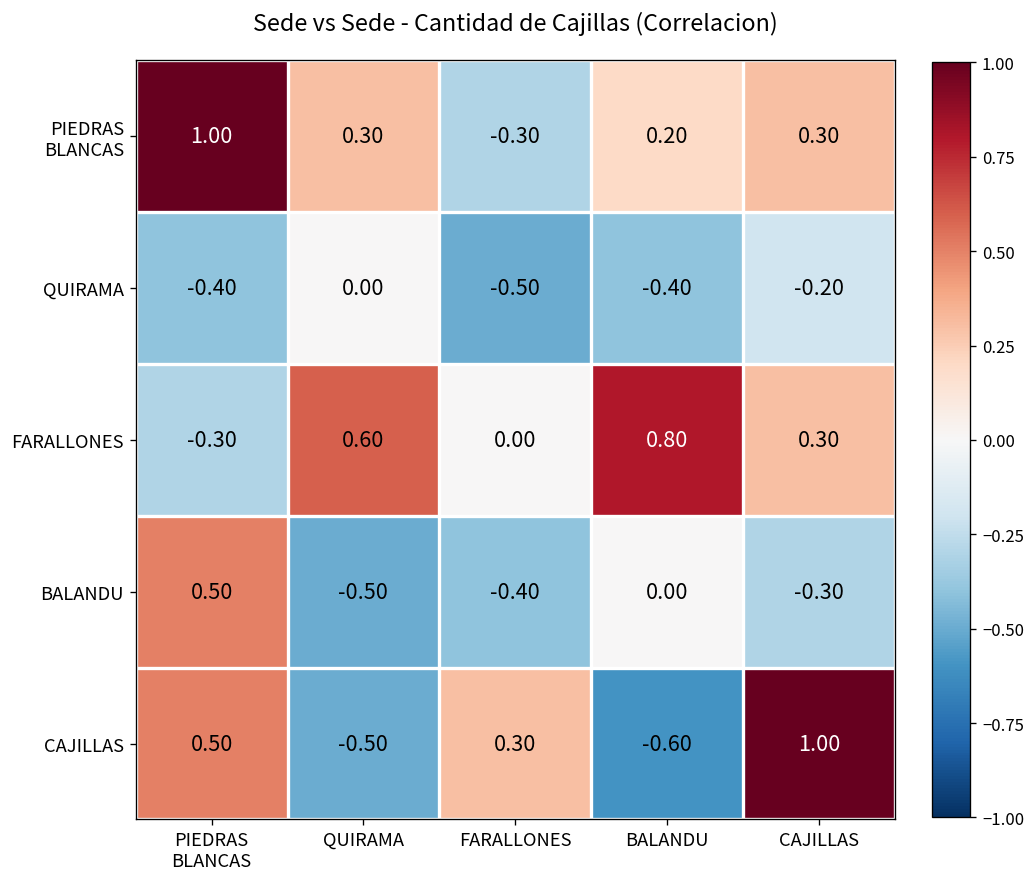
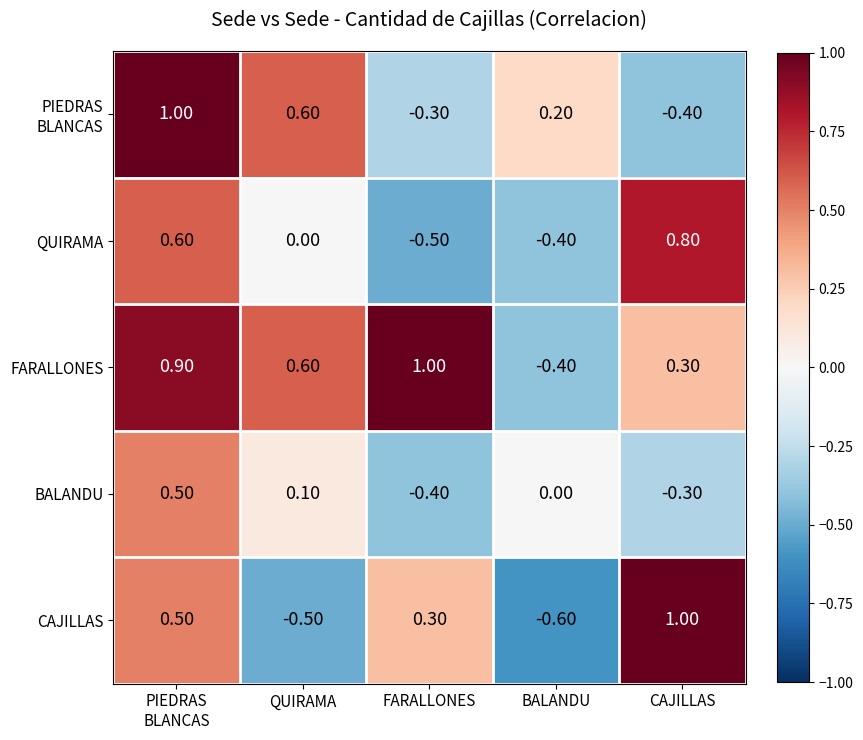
  {
    "PIEDRAS BLANCAS": {
      "PIEDRAS BLANCAS": 1.00,
-     "QUIRAMA": 0.30,
+     "QUIRAMA": 0.60,
      "FARALLONES": -0.30,
      "BALANDU": 0.20,
-     "CAJILLAS": 0.30
+     "CAJILLAS": -0.40
    },
    "QUIRAMA": {
-     "PIEDRAS BLANCAS": -0.40,
+     "PIEDRAS BLANCAS": 0.60,
      "QUIRAMA": 0.00,
      "FARALLONES": -0.50,
      "BALANDU": -0.40,
-     "CAJILLAS": -0.20
+     "CAJILLAS": 0.80
    },
    "FARALLONES": {
-     "PIEDRAS BLANCAS": -0.30,
+     "PIEDRAS BLANCAS": 0.90,
      "QUIRAMA": 0.60,
-     "FARALLONES": 0.00,
-     "BALANDU": 0.80,
+     "FARALLONES": 1.00,
+     "BALANDU": -0.40,
      "CAJILLAS": 0.30
    },
    "BALANDU": {
      "PIEDRAS BLANCAS": 0.50,
-     "QUIRAMA": -0.50,
+     "QUIRAMA": 0.10,
      "FARALLONES": -0.40,
      "BALANDU": 0.00,
      "CAJILLAS": -0.30
    },
    "CAJILLAS": {
      "PIEDRAS BLANCAS": 0.50,
      "QUIRAMA": -0.50,
      "FARALLONES": 0.30,
      "BALANDU": -0.60,
      "CAJILLAS": 1.00
    }
  }
